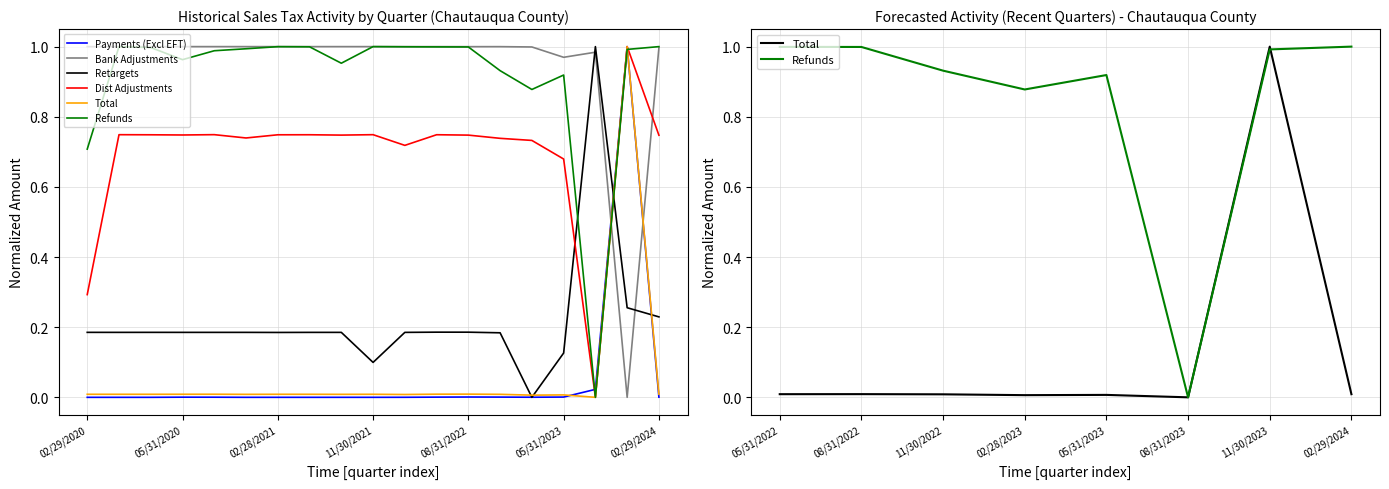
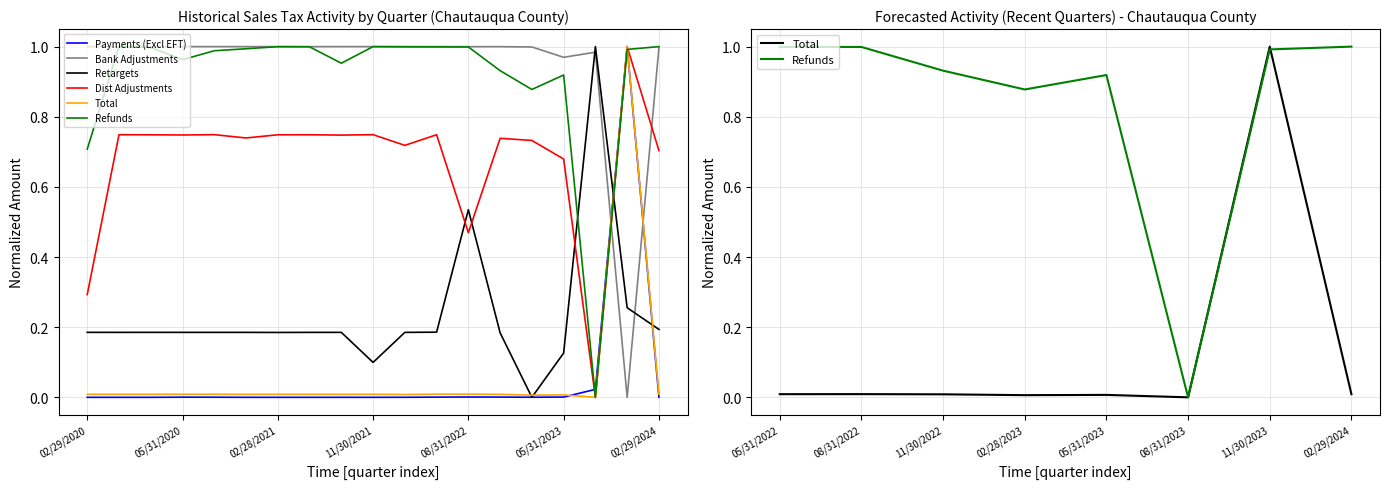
  {
    "Historical Sales Tax Activity by Quarter (Chautauqua County)": {
      "Payments (Excl EFT)": {
        "02/29/2020": 0.00,
        "05/31/2020": 0.00,
        "02/28/2021": 0.00,
        "11/30/2021": 0.00,
        "08/31/2022": 0.00,
        "02/29/2024": 0.00
      },
      "Bank Adjustments": {
        "05/31/2023": 0.97
      },
      "Retargets": {
        "02/29/2020": 0.19,
        "05/31/2020": 0.19,
        "02/28/2021": 0.18,
        "11/30/2021": 0.10,
-       "08/31/2022": 0.19,
+       "08/31/2022": 0.53,
        "05/31/2023": 0.13,
-       "02/29/2024": 0.23
+       "02/29/2024": 0.19
      },
      "Dist Adjustments": {
        "02/29/2020": 0.29,
        "05/31/2020": 0.75,
        "02/28/2021": 0.75,
        "11/30/2021": 0.75,
-       "08/31/2022": 0.75,
+       "08/31/2022": 0.47,
        "05/31/2023": 0.68,
-       "02/29/2024": 0.75
+       "02/29/2024": 0.70
      },
      "Refunds": {
        "02/29/2020": 0.71,
        "05/31/2023": 0.92
      }
    },
    "Forecasted Activity (Recent Quarters) - Chautauqua County": {
      "Total": {
        "05/31/2022": 0.01,
        "08/31/2022": 0.01,
        "11/30/2022": 0.01,
        "02/28/2023": 0.01,
        "05/31/2023": 0.01,
        "11/30/2023": 1.00,
        "02/29/2024": 0.01
      },
      "Refunds": {
        "08/31/2022": 1.00,
        "11/30/2022": 0.93,
        "02/28/2023": 0.88,
        "05/31/2023": 0.92,
        "11/30/2023": 0.99,
        "02/29/2024": 1.00
      }
    }
  }
